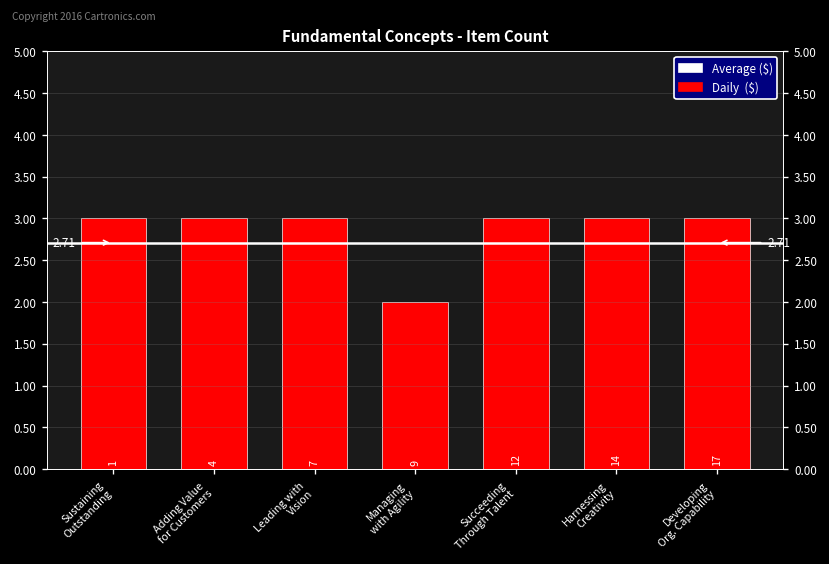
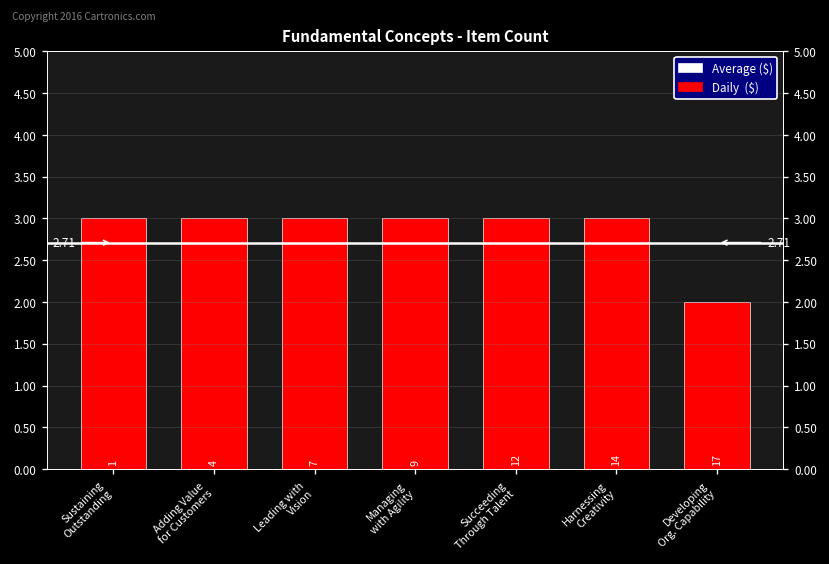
  {
-   "Managing with Agility": 2,
-   "Developing Org. Capability": 3
+   "Managing with Agility": 3,
+   "Developing Org. Capability": 2
  }
